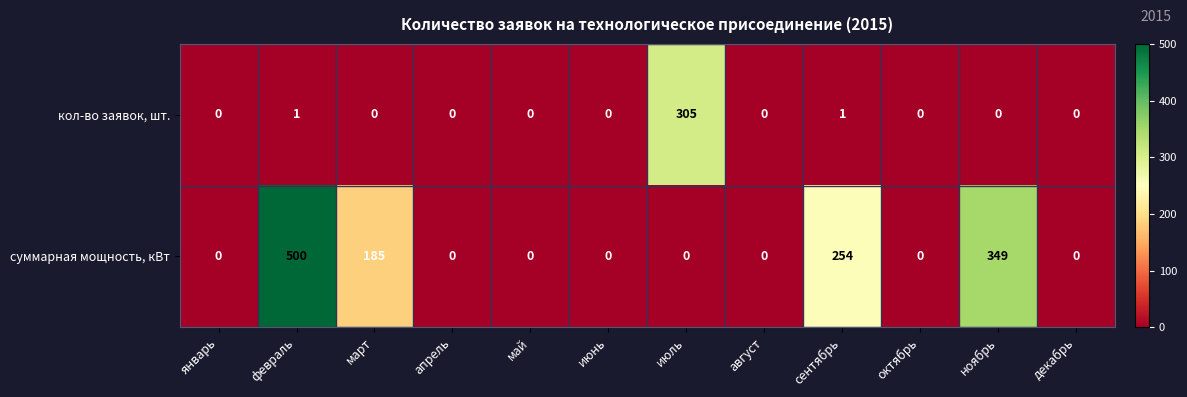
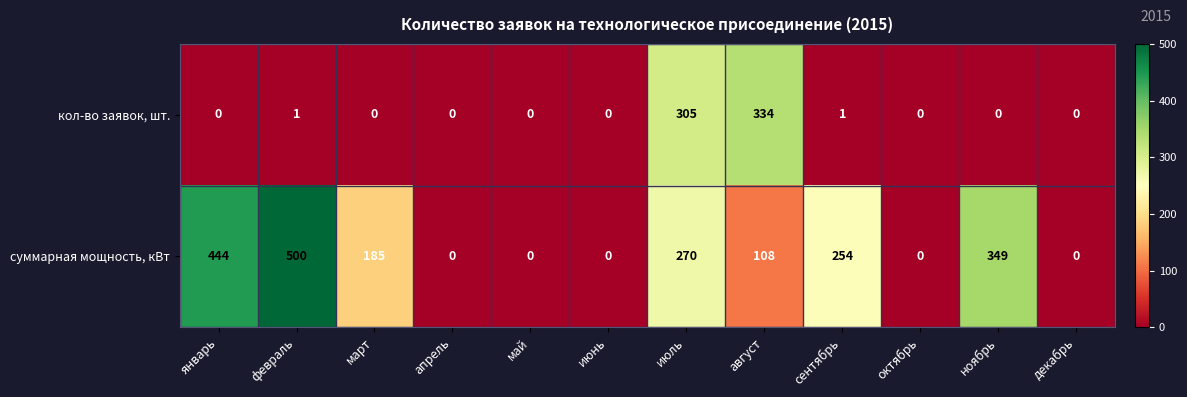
  {
    "кол-во заявок, шт.": {
      "январь": 0,
      "февраль": 1,
      "март": 0,
      "апрель": 0,
      "май": 0,
      "июнь": 0,
      "июль": 305,
-     "август": 0,
+     "август": 334,
      "сентябрь": 1,
      "октябрь": 0,
      "ноябрь": 0,
      "декабрь": 0
    },
    "суммарная мощность, кВт": {
-     "январь": 0,
+     "январь": 444,
      "февраль": 500,
      "март": 185,
      "апрель": 0,
      "май": 0,
      "июнь": 0,
-     "июль": 0,
-     "август": 0,
+     "июль": 270,
+     "август": 108,
      "сентябрь": 254,
      "октябрь": 0,
      "ноябрь": 349,
      "декабрь": 0
    }
  }
